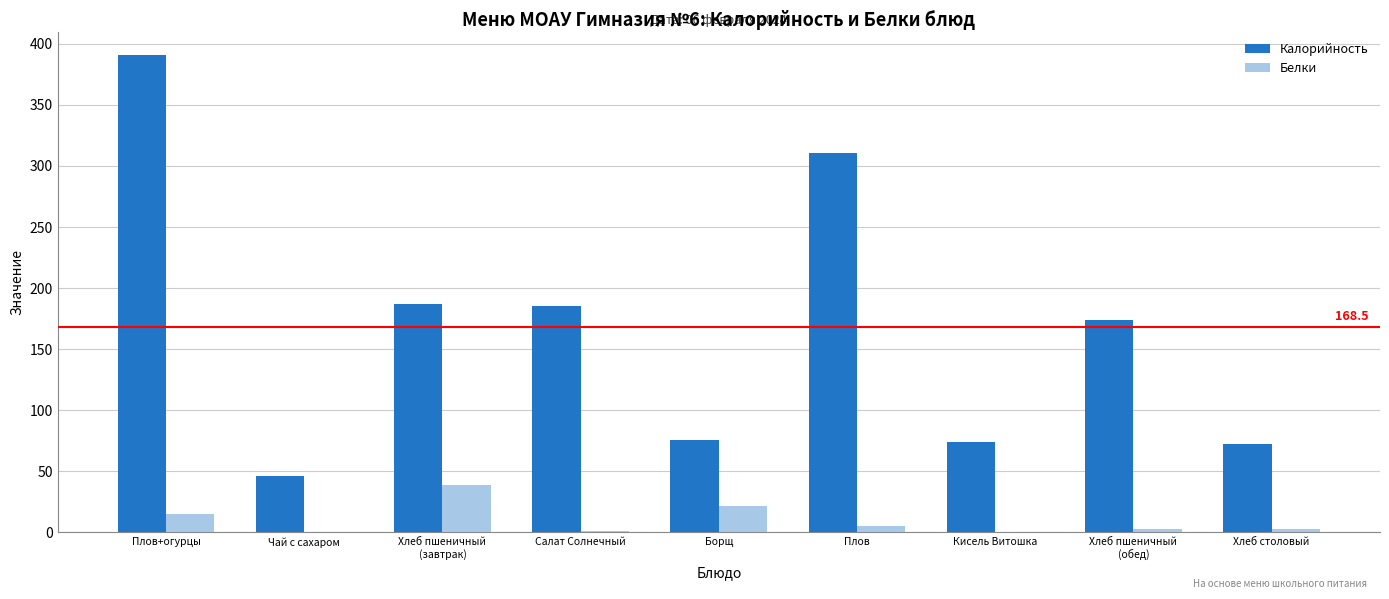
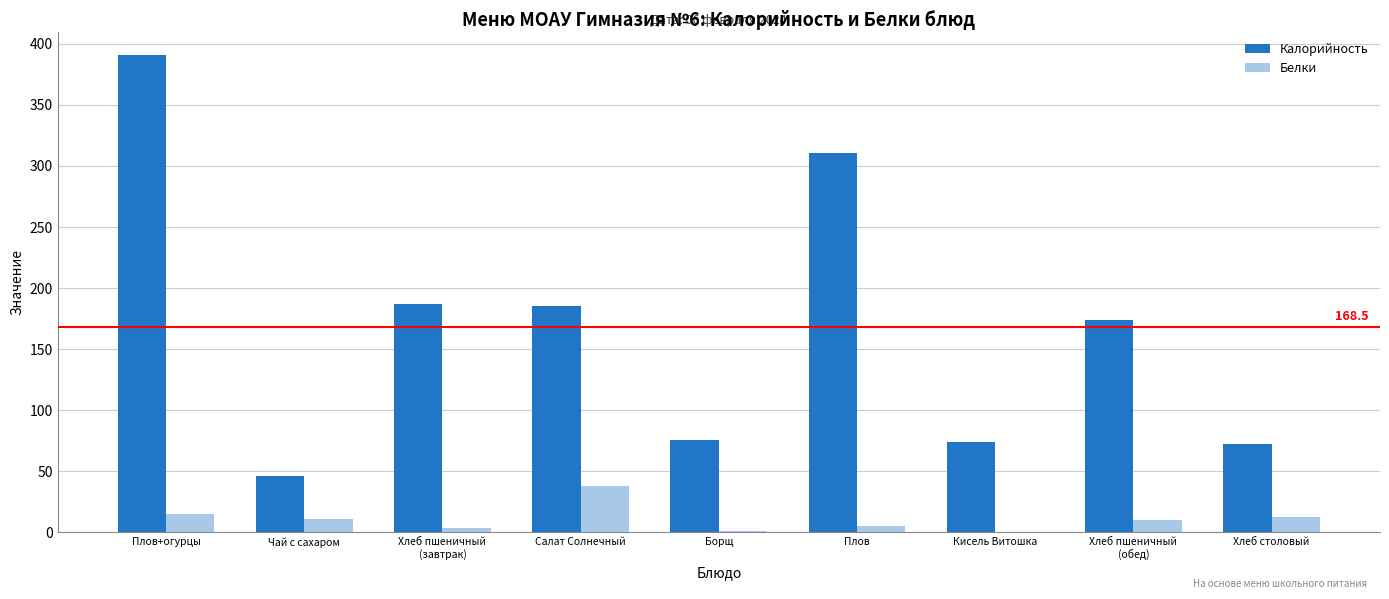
  {
    "Калорийность": {
      "Плов+огурцы": 390,
      "Чай с сахаром": 46,
      "Хлеб пшеничный (завтрак)": 187,
      "Салат Солнечный": 186,
      "Борщ": 76,
      "Плов": 311,
      "Кисель Витошка": 74,
      "Хлеб пшеничный (обед)": 174,
      "Хлеб столовый": 72
    },
    "Белки": {
      "Плов+огурцы": 15,
-     "Чай с сахаром": 0,
-     "Хлеб пшеничный (завтрак)": 39,
-     "Салат Солнечный": 1,
-     "Борщ": 22,
+     "Чай с сахаром": 11,
+     "Хлеб пшеничный (завтрак)": 4,
+     "Салат Солнечный": 38,
+     "Борщ": 1,
      "Плов": 5,
      "Кисель Витошка": 0,
-     "Хлеб пшеничный (обед)": 3,
-     "Хлеб столовый": 3
+     "Хлеб пшеничный (обед)": 10,
+     "Хлеб столовый": 13
    }
  }
